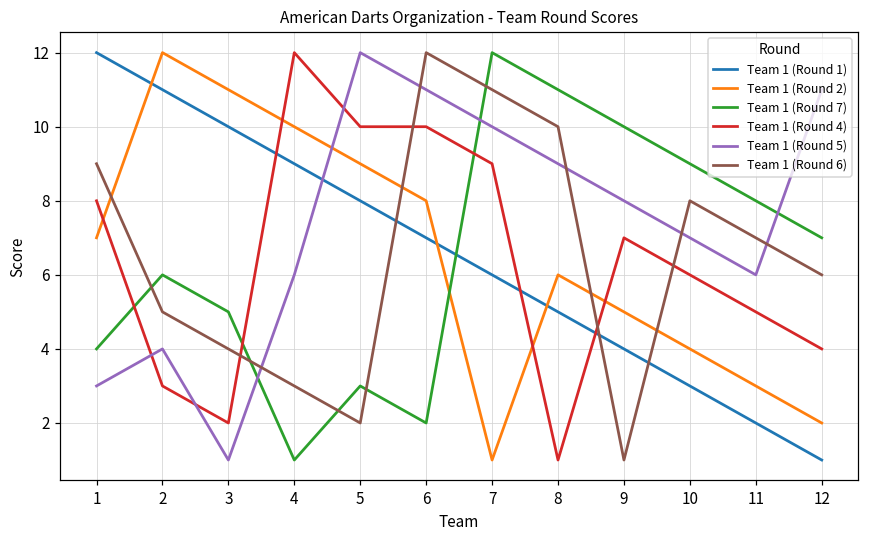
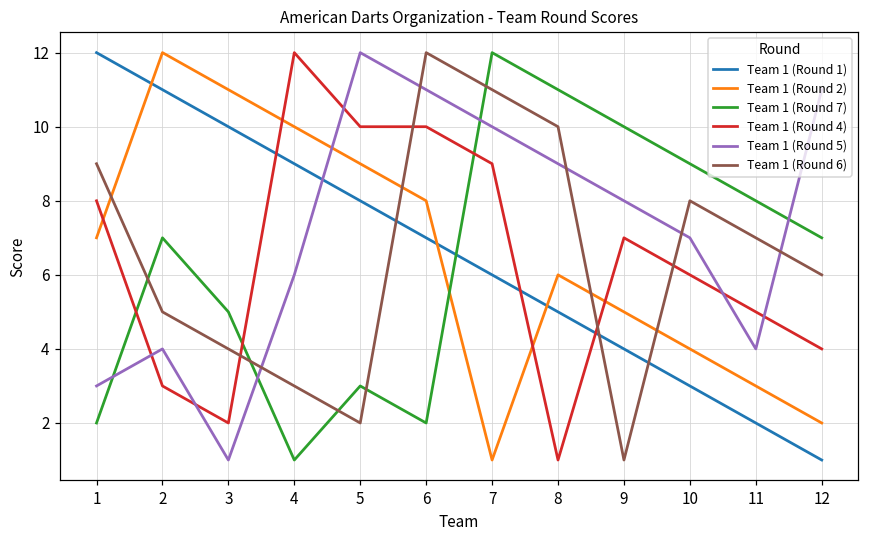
  {
    "Team 1 (Round 1)": {
      "1": 12,
      "2": 11,
      "3": 10,
      "4": 9,
      "5": 8,
      "6": 7,
      "7": 6,
      "8": 5,
      "9": 4,
      "10": 3,
      "11": 2,
      "12": 1
    },
    "Team 1 (Round 2)": {
      "1": 7,
      "2": 12,
      "3": 11,
      "4": 10,
      "5": 9,
      "6": 8,
      "7": 1,
      "8": 6,
      "9": 5,
      "10": 4,
      "11": 3,
      "12": 2
    },
    "Team 1 (Round 7)": {
-     "1": 4,
-     "2": 6,
+     "1": 2,
+     "2": 7,
      "3": 5,
      "4": 1,
      "5": 3,
      "6": 2,
      "7": 12,
      "8": 11,
      "9": 10,
      "10": 9,
      "11": 8,
      "12": 7
    },
    "Team 1 (Round 4)": {
      "1": 8,
      "2": 3,
      "3": 2,
      "4": 12,
      "5": 10,
      "6": 10,
      "7": 9,
      "8": 1,
      "9": 7,
      "10": 6,
      "11": 5,
      "12": 4
    },
    "Team 1 (Round 5)": {
      "1": 3,
      "2": 4,
      "3": 1,
      "4": 6,
      "5": 12,
      "6": 11,
      "7": 10,
      "8": 9,
      "9": 8,
      "10": 7,
-     "11": 6
+     "11": 4
    },
    "Team 1 (Round 6)": {
      "1": 9,
      "2": 5,
      "3": 4,
      "4": 3,
      "5": 2,
      "6": 12,
      "7": 11,
      "8": 10,
      "9": 1,
      "10": 8,
      "11": 7,
      "12": 6
    }
  }
